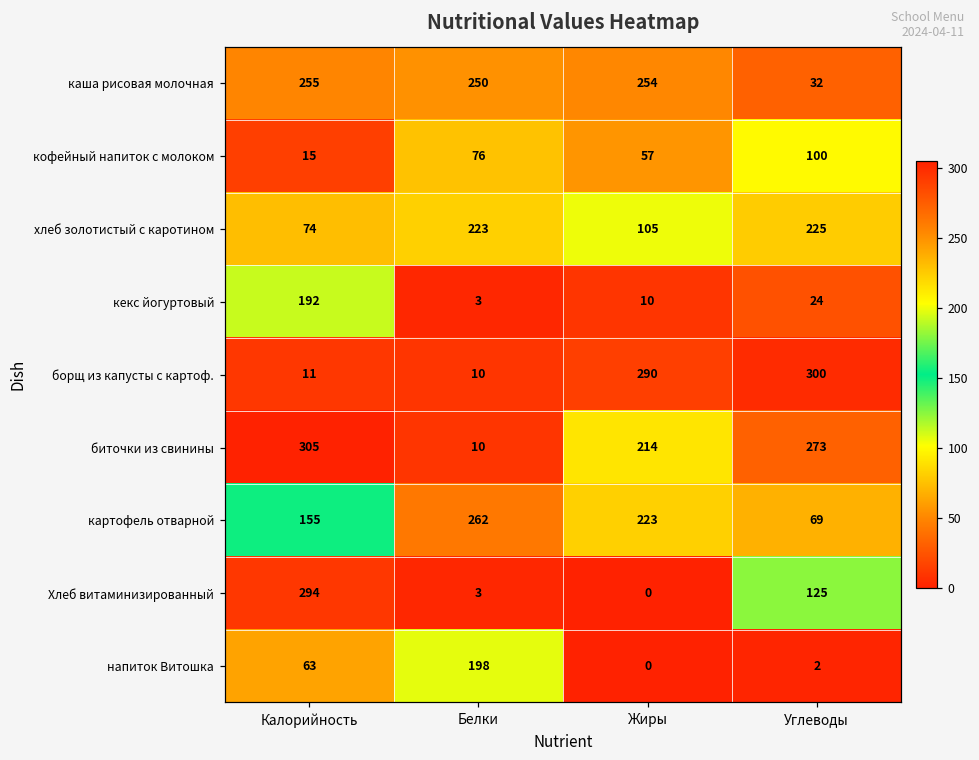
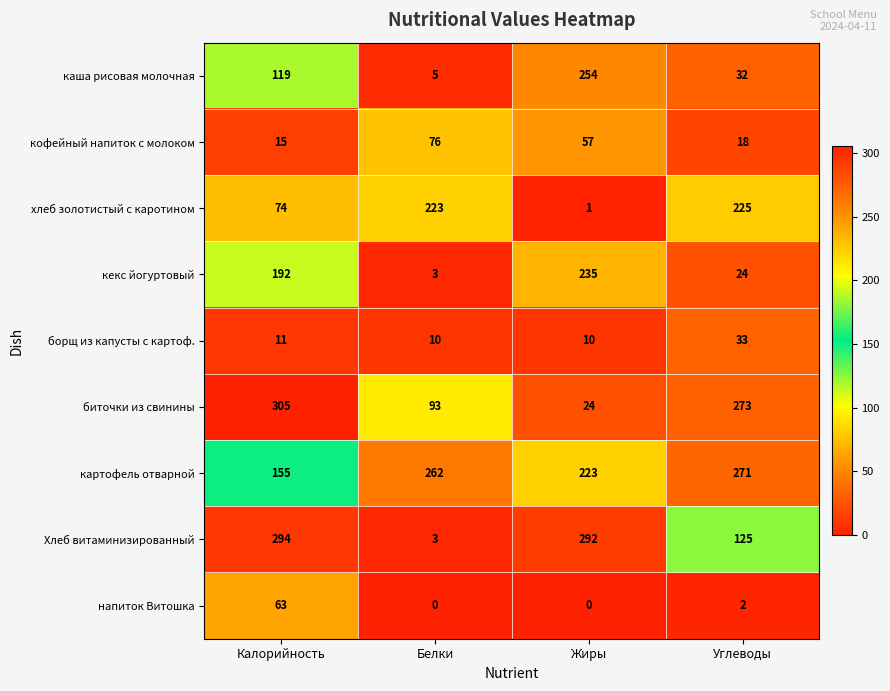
  {
    "каша рисовая молочная": {
-     "Калорийность": 255,
-     "Белки": 250,
+     "Калорийность": 119,
+     "Белки": 5,
      "Жиры": 254,
      "Углеводы": 32
    },
    "кофейный напиток с молоком": {
      "Калорийность": 15,
      "Белки": 76,
      "Жиры": 57,
-     "Углеводы": 100
+     "Углеводы": 18
    },
    "хлеб золотистый с каротином": {
      "Калорийность": 74,
      "Белки": 223,
-     "Жиры": 105,
+     "Жиры": 1,
      "Углеводы": 225
    },
    "кекс йогуртовый": {
      "Калорийность": 192,
      "Белки": 3,
-     "Жиры": 10,
+     "Жиры": 235,
      "Углеводы": 24
    },
    "борщ из капусты с картоф.": {
      "Калорийность": 11,
      "Белки": 10,
-     "Жиры": 290,
-     "Углеводы": 300
+     "Жиры": 10,
+     "Углеводы": 33
    },
    "биточки из свинины": {
      "Калорийность": 305,
-     "Белки": 10,
-     "Жиры": 214,
+     "Белки": 93,
+     "Жиры": 24,
      "Углеводы": 273
    },
    "картофель отварной": {
      "Калорийность": 155,
      "Белки": 262,
      "Жиры": 223,
-     "Углеводы": 69
+     "Углеводы": 271
    },
    "Хлеб витаминизированный": {
      "Калорийность": 294,
      "Белки": 3,
-     "Жиры": 0,
+     "Жиры": 292,
      "Углеводы": 125
    },
    "напиток Витошка": {
      "Калорийность": 63,
-     "Белки": 198,
+     "Белки": 0,
      "Жиры": 0,
      "Углеводы": 2
    }
  }
